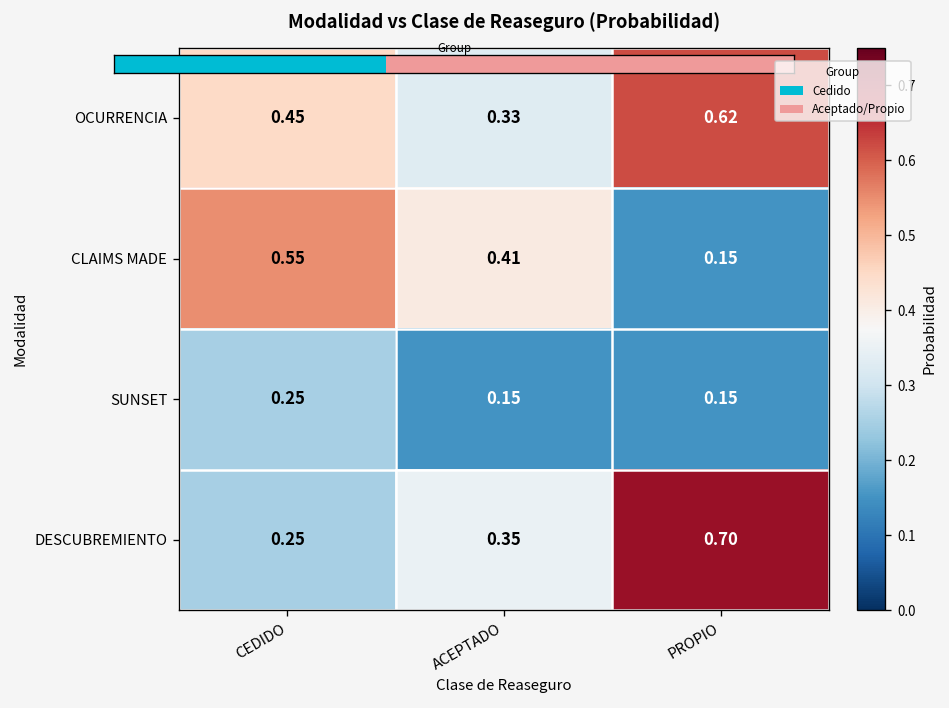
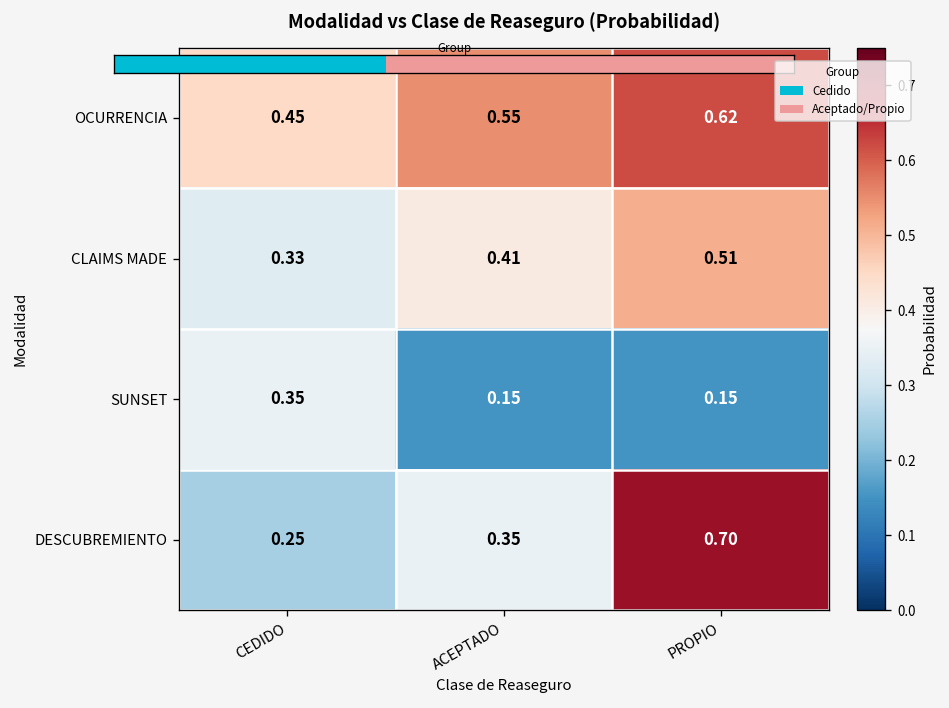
  {
    "Modalidad vs Clase de Reaseguro (Probabilidad)": {
      "OCURRENCIA": {
        "CEDIDO": 0.45,
-       "ACEPTADO": 0.33,
+       "ACEPTADO": 0.55,
        "PROPIO": 0.62
      },
      "CLAIMS MADE": {
-       "CEDIDO": 0.55,
+       "CEDIDO": 0.33,
        "ACEPTADO": 0.41,
-       "PROPIO": 0.15
+       "PROPIO": 0.51
      },
      "SUNSET": {
-       "CEDIDO": 0.25,
+       "CEDIDO": 0.35,
        "ACEPTADO": 0.15,
        "PROPIO": 0.15
      },
      "DESCUBREMIENTO": {
        "CEDIDO": 0.25,
        "ACEPTADO": 0.35,
        "PROPIO": 0.70
      }
    }
  }
